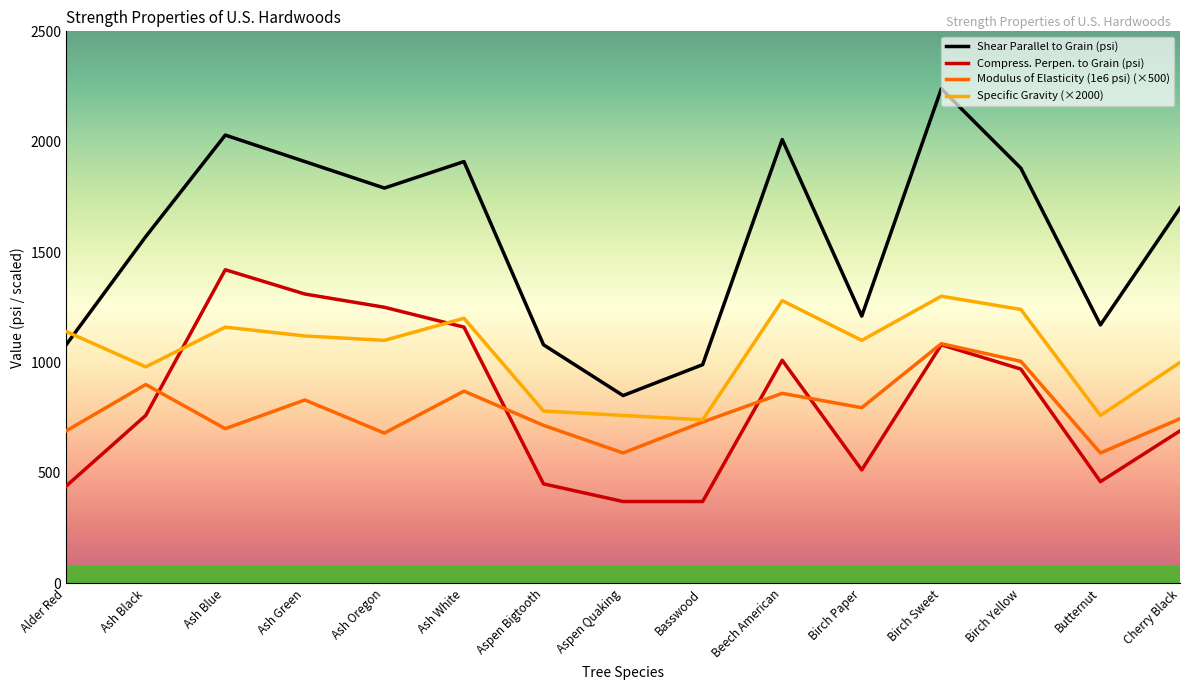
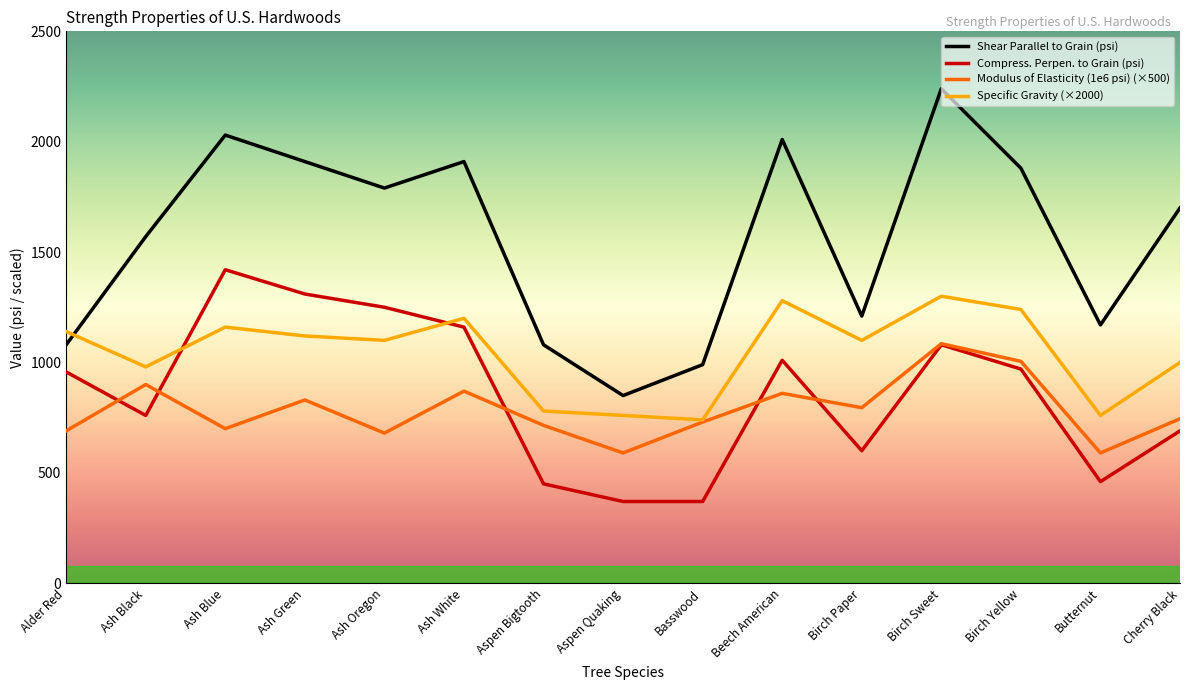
  {
    "Shear Parallel to Grain (psi)": {
      "Alder Red": 1080,
      "Ash Black": 1570,
      "Ash Blue": 2030,
      "Ash Green": 1910,
      "Ash Oregon": 1790,
      "Ash White": 1910,
      "Aspen Bigtooth": 1080,
      "Aspen Quaking": 850,
      "Basswood": 990,
      "Beech American": 2010,
      "Birch Paper": 1210,
      "Birch Sweet": 2240,
      "Birch Yellow": 1880,
      "Butternut": 1170,
      "Cherry Black": 1700
    },
    "Compress. Perpen. to Grain (psi)": {
-     "Alder Red": 440,
+     "Alder Red": 960,
      "Ash Black": 760,
      "Ash Blue": 1420,
      "Ash Green": 1310,
      "Ash Oregon": 1250,
      "Ash White": 1160,
      "Aspen Bigtooth": 450,
      "Aspen Quaking": 370,
      "Basswood": 370,
      "Beech American": 1010,
-     "Birch Paper": 510,
+     "Birch Paper": 600,
      "Birch Yellow": 970,
      "Butternut": 460,
      "Cherry Black": 690
    },
    "Modulus of Elasticity (1e6 psi) (×500)": {
      "Alder Red": 690,
      "Ash Black": 900,
      "Ash Blue": 700,
      "Ash Green": 830,
      "Ash Oregon": 680,
      "Ash White": 870,
      "Aspen Bigtooth": 720,
      "Aspen Quaking": 590,
      "Beech American": 860,
      "Birch Paper": 800,
      "Birch Yellow": 1000,
      "Butternut": 590,
      "Cherry Black": 750
    },
    "Specific Gravity (×2000)": {
      "Alder Red": 1140,
      "Ash Black": 980,
      "Ash Blue": 1160,
      "Ash Green": 1120,
      "Ash Oregon": 1100,
      "Ash White": 1200,
      "Aspen Bigtooth": 780,
      "Aspen Quaking": 760,
      "Beech American": 1280,
      "Birch Paper": 1100,
      "Birch Sweet": 1300,
      "Birch Yellow": 1240,
      "Butternut": 760,
      "Cherry Black": 1000
    }
  }
